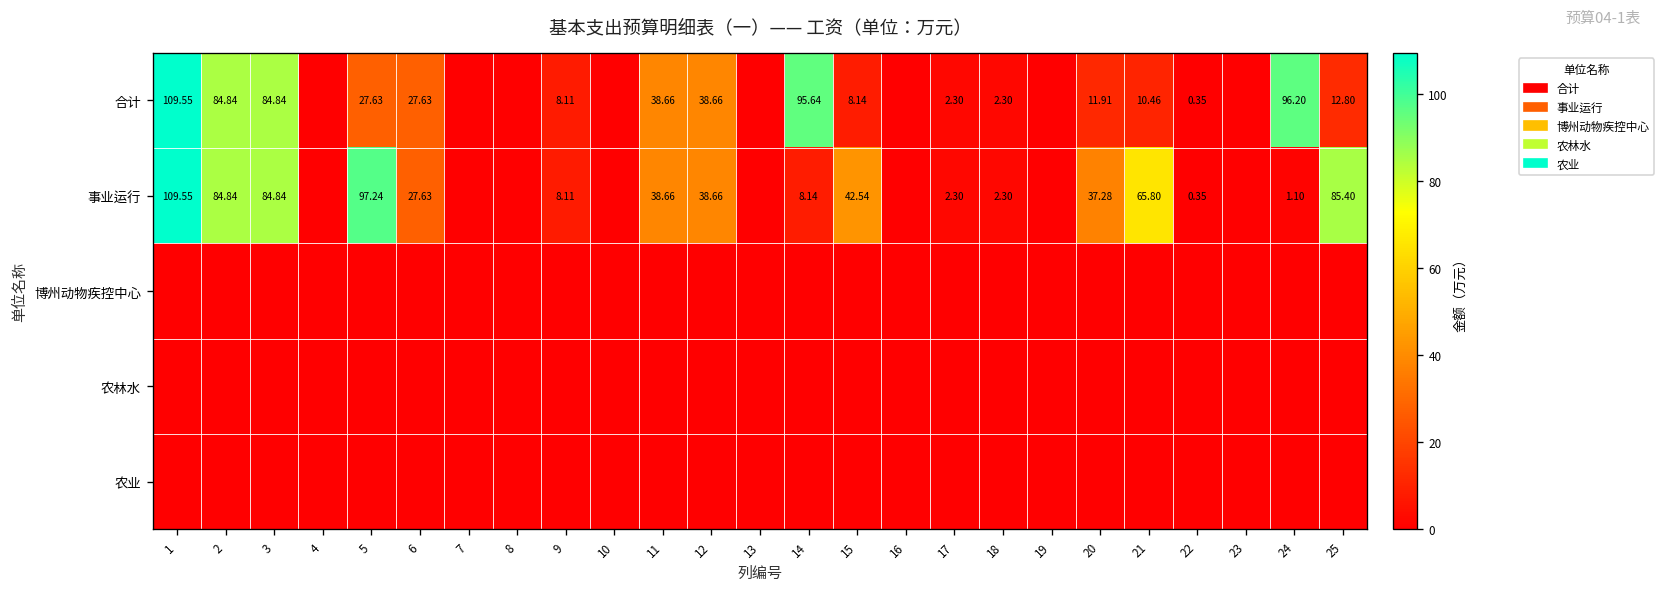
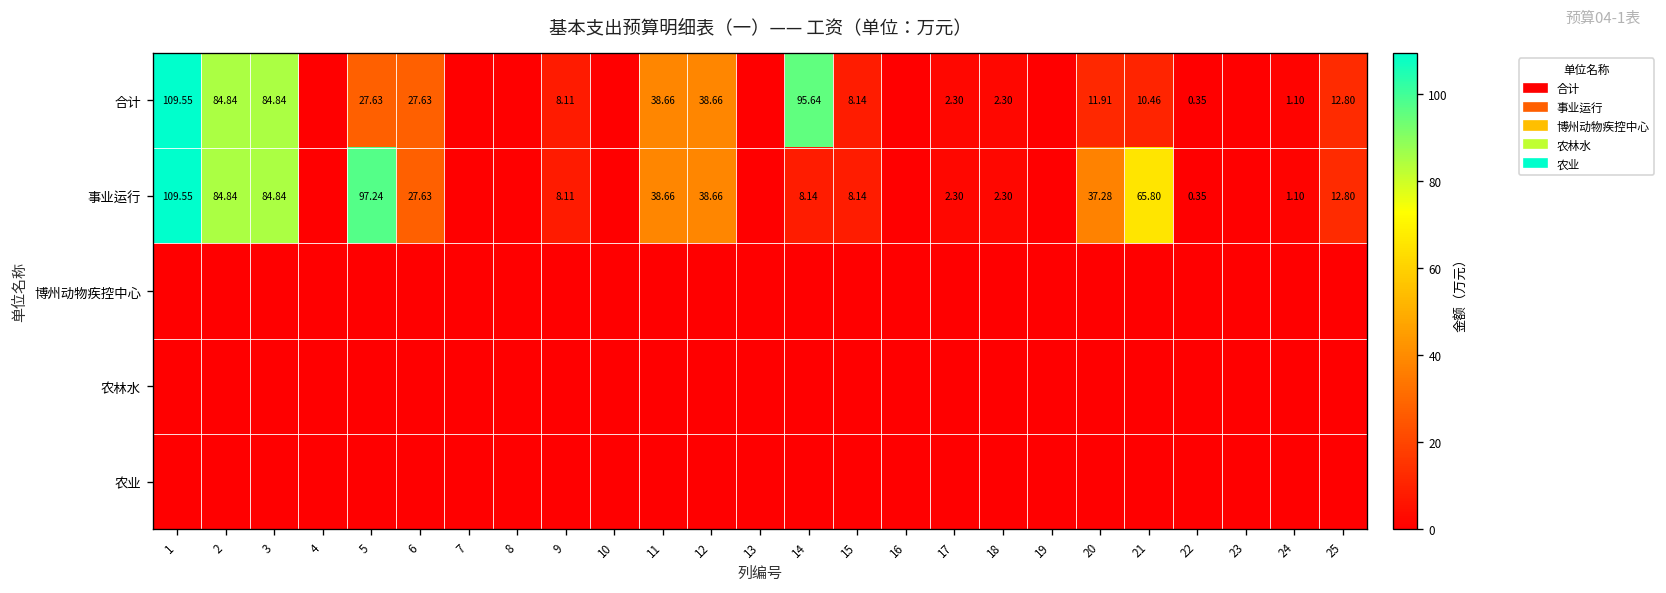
  {
    "合计": {
      "1": 109.55,
      "2": 84.84,
      "3": 84.84,
      "5": 27.63,
      "6": 27.63,
      "9": 8.11,
      "11": 38.66,
      "12": 38.66,
      "14": 95.64,
      "15": 8.14,
      "17": 2.30,
      "18": 2.30,
      "20": 11.91,
      "21": 10.46,
      "22": 0.35,
-     "24": 96.20,
+     "24": 1.10,
      "25": 12.80
    },
    "事业运行": {
      "1": 109.55,
      "2": 84.84,
      "3": 84.84,
      "5": 97.24,
      "6": 27.63,
      "9": 8.11,
      "11": 38.66,
      "12": 38.66,
      "14": 8.14,
-     "15": 42.54,
+     "15": 8.14,
      "17": 2.30,
      "18": 2.30,
      "20": 37.28,
      "21": 65.80,
      "22": 0.35,
      "24": 1.10,
-     "25": 85.40
+     "25": 12.80
    }
  }
